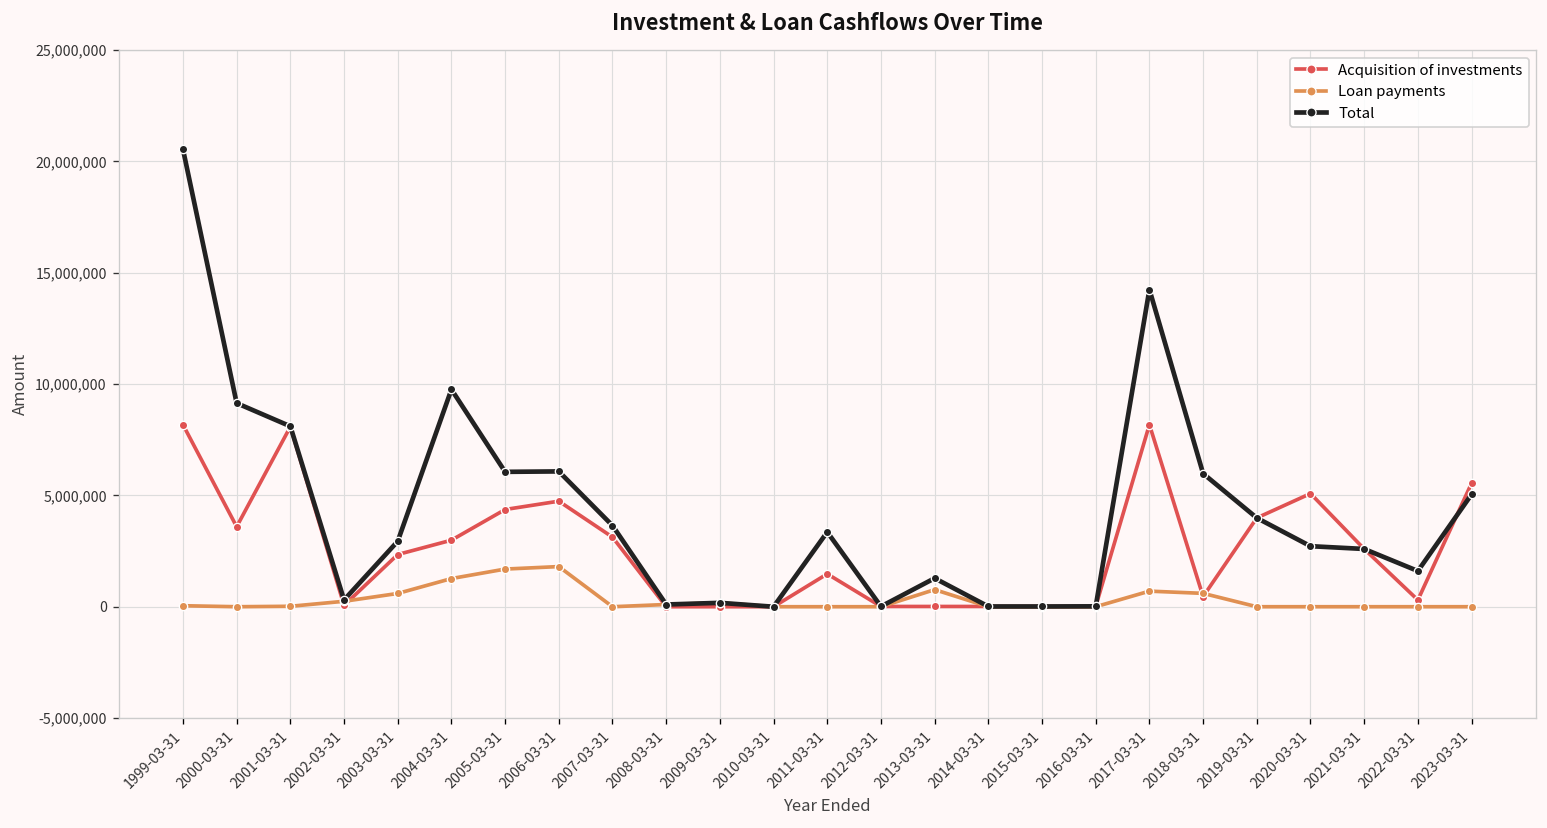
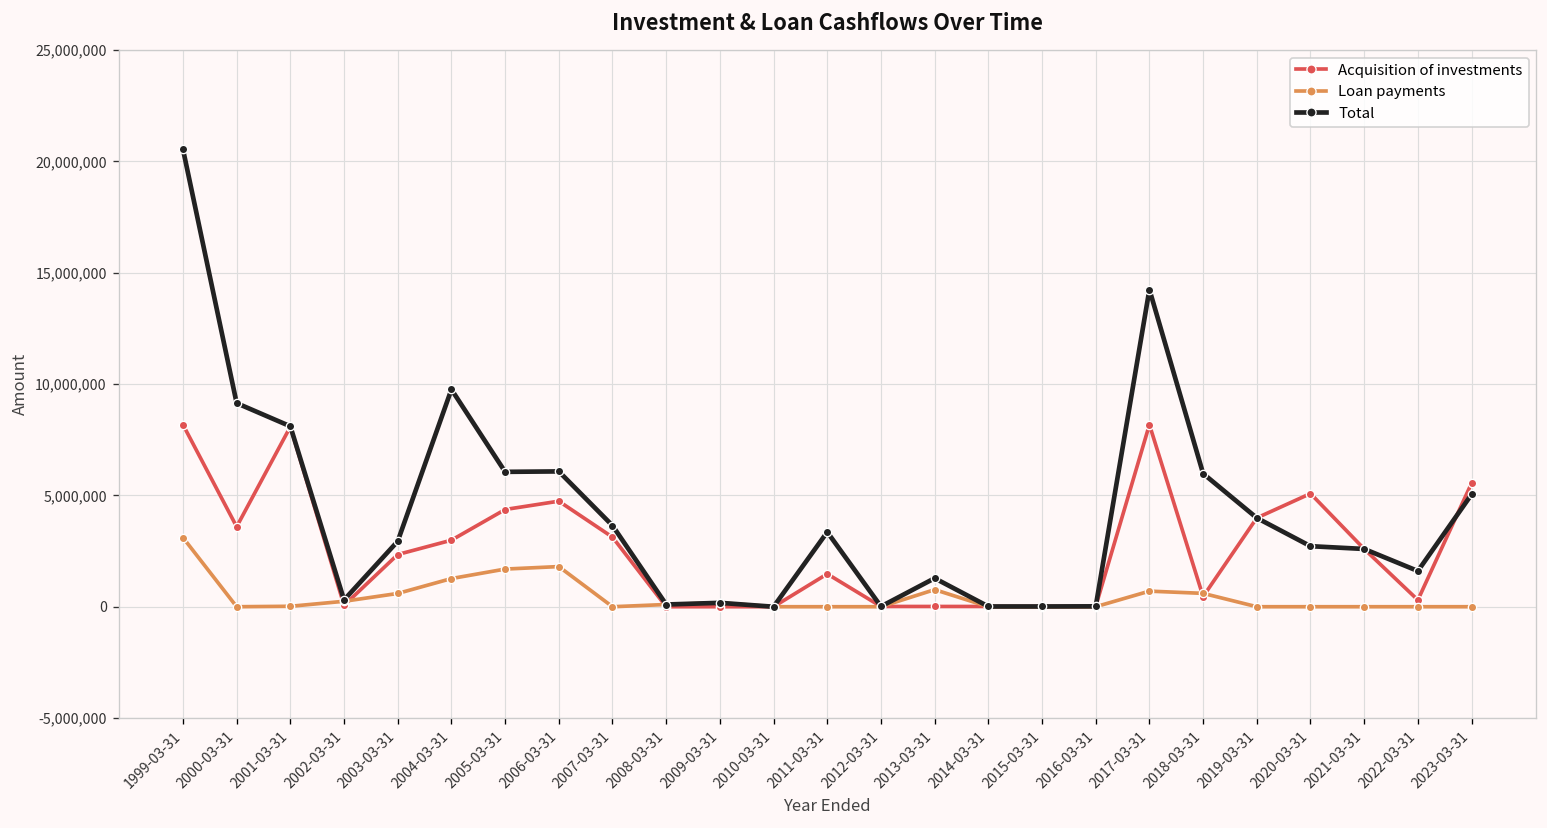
  {
    "Acquisition of investments": {
      "1999-03-31": "8,200,000",
      "2000-03-31": "3,600,000",
      "2002-03-31": "100,000",
      "2003-03-31": "2,300,000",
      "2004-03-31": "3,000,000",
      "2005-03-31": "4,400,000",
      "2006-03-31": "4,700,000",
      "2007-03-31": "3,100,000",
      "2009-03-31": "0",
      "2011-03-31": "1,500,000",
      "2013-03-31": "0",
      "2017-03-31": "8,200,000",
      "2018-03-31": "500,000",
      "2020-03-31": "5,100,000",
      "2022-03-31": "300,000",
      "2023-03-31": "5,500,000"
    },
    "Loan payments": {
-     "1999-03-31": "0",
+     "1999-03-31": "3,100,000",
      "2000-03-31": "0",
      "2001-03-31": "0",
      "2003-03-31": "600,000",
      "2004-03-31": "1,300,000",
      "2005-03-31": "1,700,000",
      "2006-03-31": "1,800,000",
      "2007-03-31": "0",
      "2011-03-31": "0",
      "2013-03-31": "800,000",
      "2017-03-31": "700,000",
      "2018-03-31": "600,000",
      "2019-03-31": "0",
      "2020-03-31": "0",
      "2021-03-31": "0",
      "2022-03-31": "0",
      "2023-03-31": "0"
    },
    "Total": {
      "1999-03-31": "20,500,000",
      "2000-03-31": "9,100,000",
      "2003-03-31": "2,900,000",
      "2004-03-31": "9,800,000",
      "2005-03-31": "6,100,000",
      "2006-03-31": "6,100,000",
      "2007-03-31": "3,600,000",
      "2011-03-31": "3,400,000",
      "2013-03-31": "1,300,000",
      "2017-03-31": "14,200,000",
      "2018-03-31": "6,000,000",
      "2020-03-31": "2,700,000",
      "2022-03-31": "1,600,000",
      "2023-03-31": "5,000,000"
    }
  }
